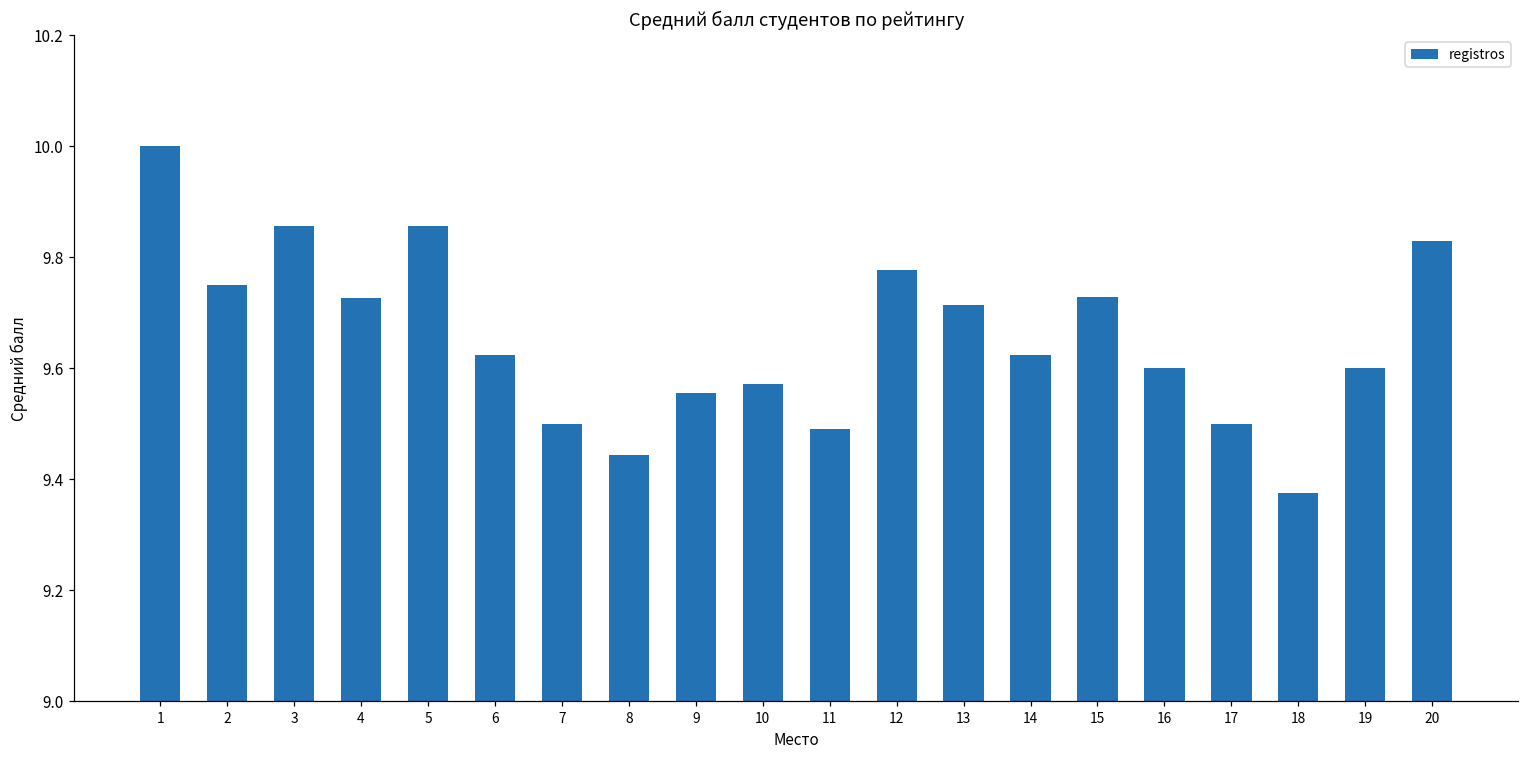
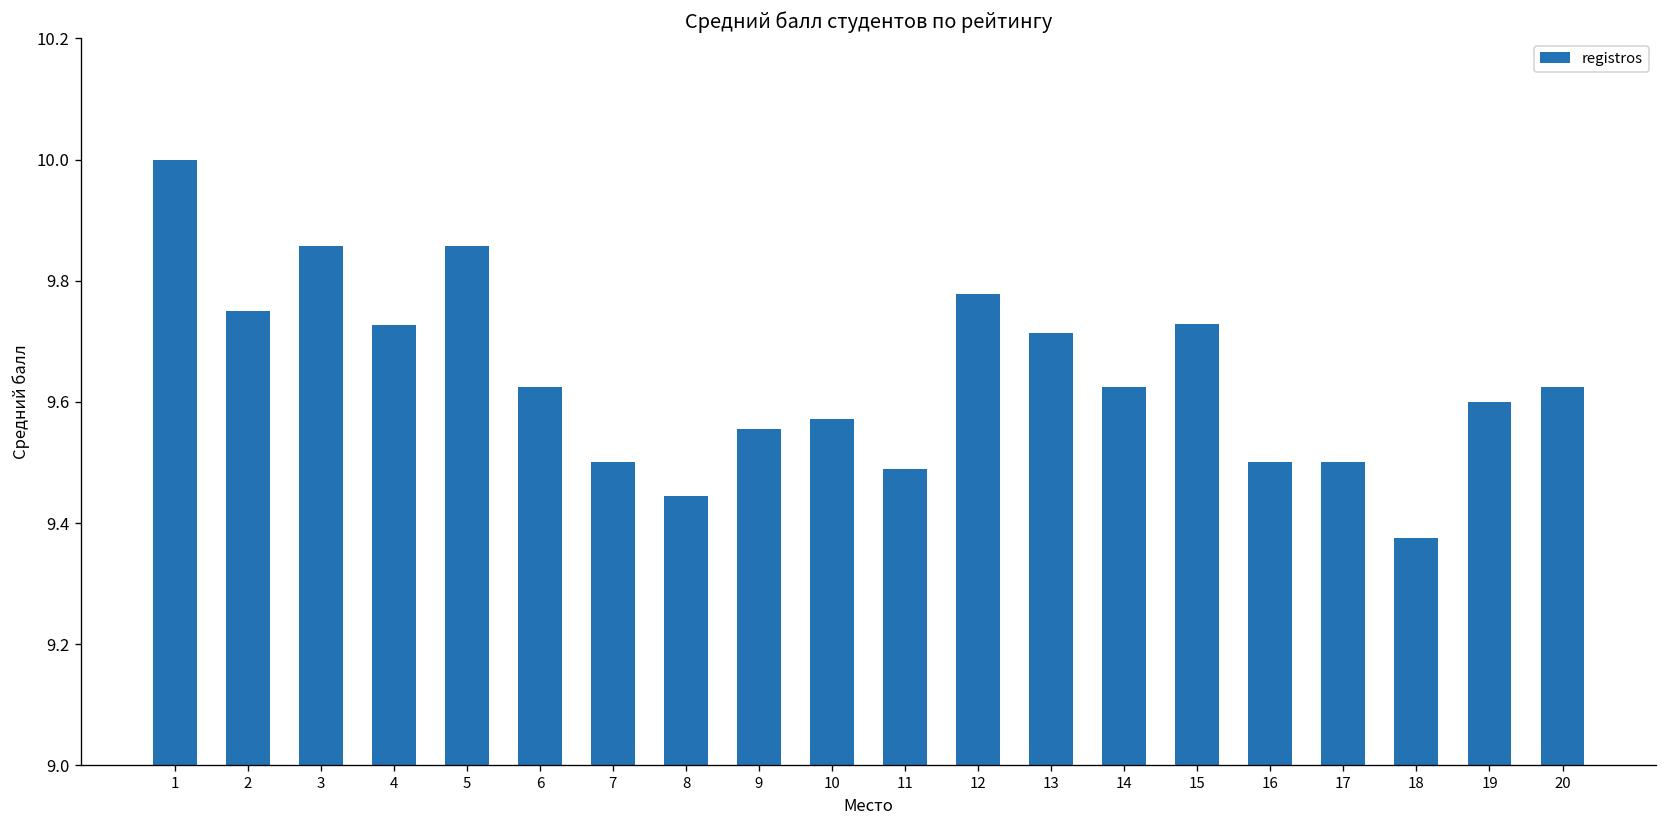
  {
    "1": 10.00,
    "2": 9.75,
    "3": 9.86,
    "4": 9.73,
    "5": 9.86,
    "6": 9.63,
    "7": 9.50,
    "8": 9.44,
    "9": 9.56,
    "10": 9.57,
    "11": 9.49,
    "12": 9.78,
    "13": 9.71,
    "14": 9.63,
    "15": 9.73,
-   "16": 9.6,
+   "16": 9.5,
    "17": 9.50,
    "18": 9.38,
    "19": 9.60,
-   "20": 9.83
+   "20": 9.63
  }
